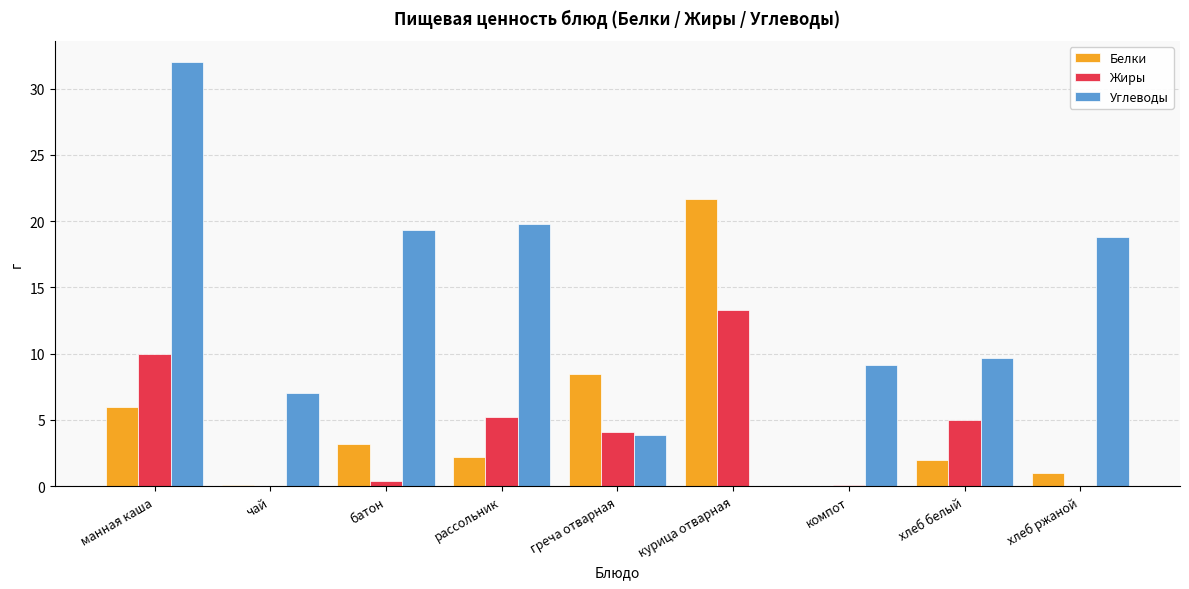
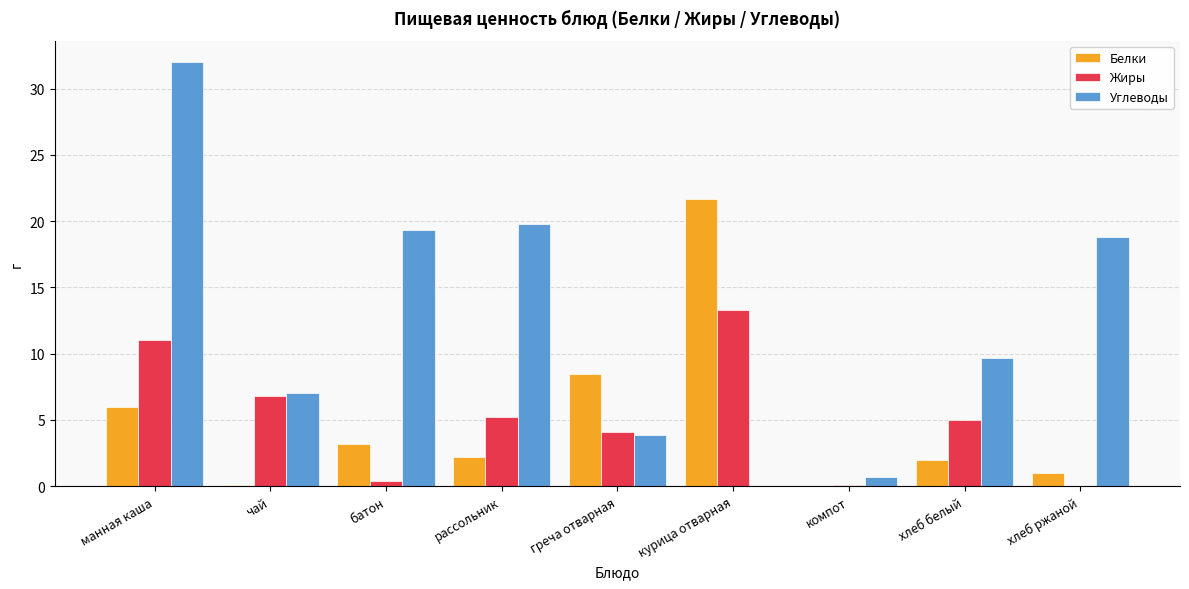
  {
    "Белки": {
      "манная каша": 5.9,
      "батон": 3.2,
      "рассольник": 2.2,
      "греча отварная": 8.5,
      "курица отварная": 21.7,
      "компот": 0.0,
      "хлеб белый": 2.0,
      "хлеб ржаной": 1.0
    },
    "Жиры": {
-     "манная каша": 10,
-     "чай": 0.0,
+     "манная каша": 11,
+     "чай": 6.8,
      "батон": 0.4,
      "рассольник": 5.2,
      "греча отварная": 4.1,
      "курица отварная": 13.3,
      "хлеб белый": 5.0,
      "хлеб ржаной": 0.0
    },
    "Углеводы": {
      "манная каша": 32.0,
      "чай": 7.0,
      "батон": 19.3,
      "рассольник": 19.8,
      "греча отварная": 3.8,
      "курица отварная": 0.0,
-     "компот": 9.1,
+     "компот": 0.7,
      "хлеб белый": 9.7,
      "хлеб ржаной": 18.8
    }
  }
